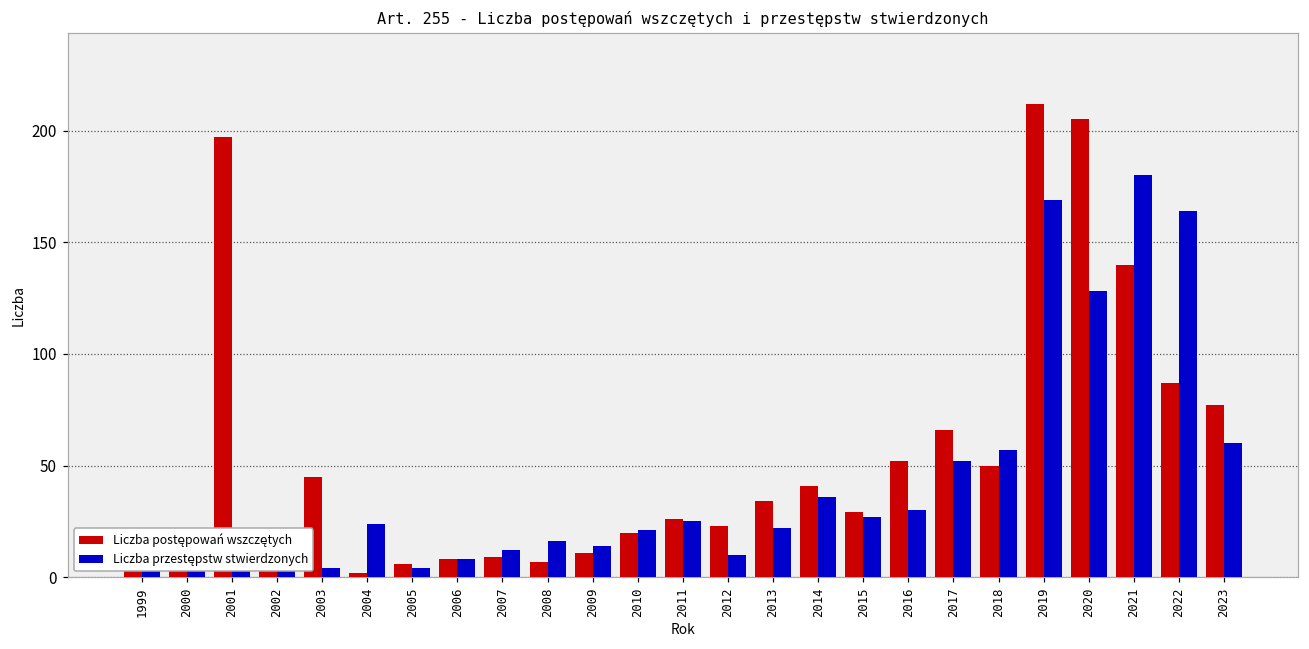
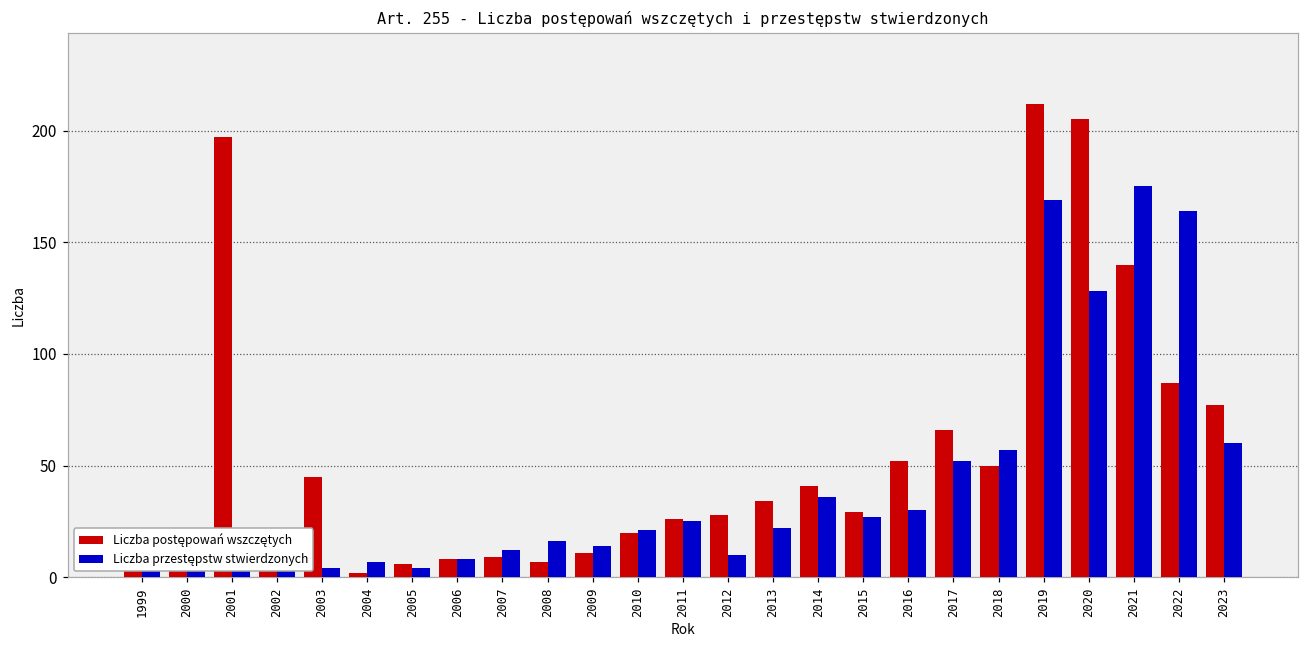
  {
    "Liczba postępowań wszczętych": {
      "2001": 197,
      "2003": 45,
      "2004": 2,
      "2005": 6,
      "2006": 8,
      "2007": 9,
      "2008": 7,
      "2009": 11,
      "2010": 20,
      "2011": 26,
-     "2012": 23,
+     "2012": 28,
      "2013": 34,
      "2014": 41,
      "2015": 29,
      "2016": 52,
      "2017": 66,
      "2018": 50,
      "2019": 212,
      "2020": 205,
      "2021": 140,
      "2022": 87,
      "2023": 77
    },
    "Liczba przestępstw stwierdzonych": {
      "2003": 4,
-     "2004": 24,
+     "2004": 7,
      "2005": 4,
      "2006": 8,
      "2007": 12,
      "2008": 16,
      "2009": 14,
      "2010": 21,
      "2011": 25,
      "2012": 10,
      "2013": 22,
      "2014": 36,
      "2015": 27,
      "2016": 30,
      "2017": 52,
      "2018": 57,
      "2019": 169,
      "2020": 128,
-     "2021": 180,
+     "2021": 175,
      "2022": 164,
      "2023": 60
    }
  }
